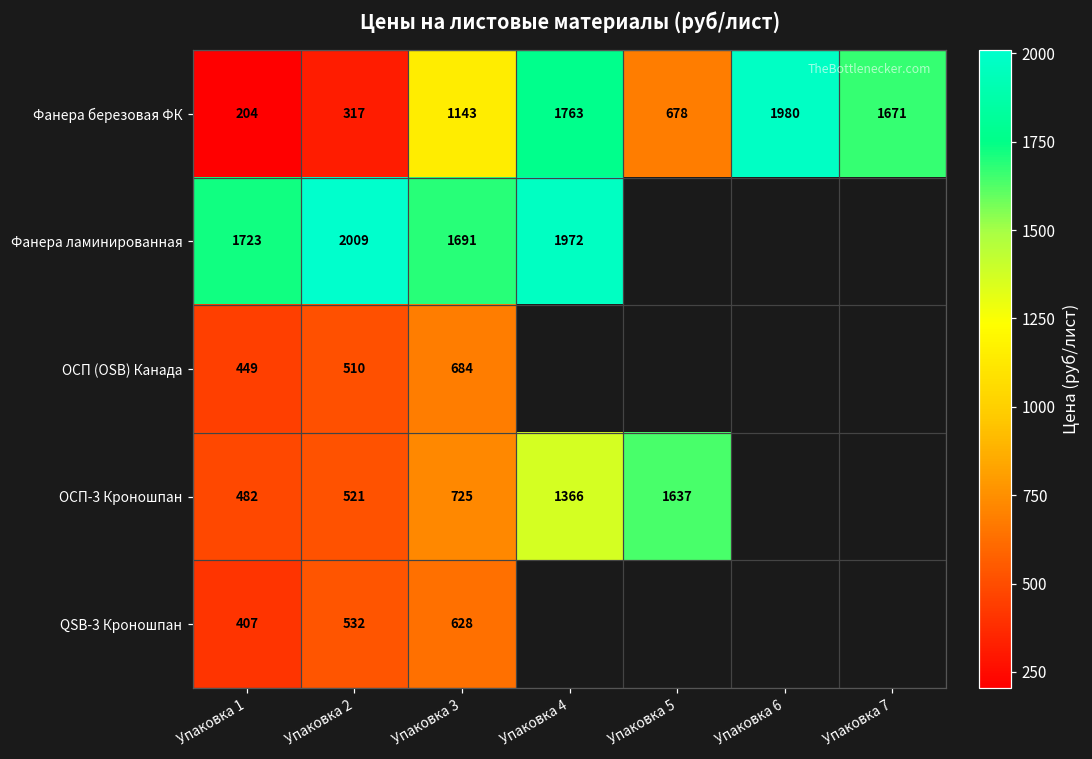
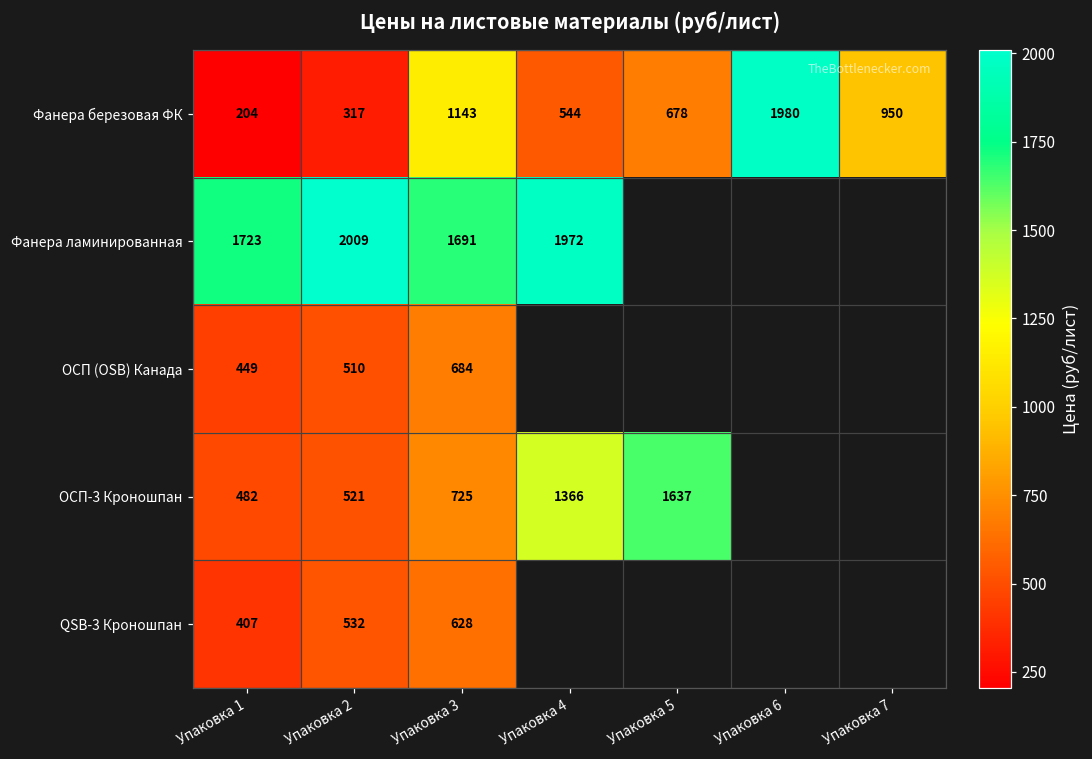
  {
    "Фанера березовая ФК": {
      "Упаковка 1": 204,
      "Упаковка 2": 317,
      "Упаковка 3": 1143,
-     "Упаковка 4": 1763,
+     "Упаковка 4": 544,
      "Упаковка 5": 678,
      "Упаковка 6": 1980,
-     "Упаковка 7": 1671
+     "Упаковка 7": 950
    },
    "Фанера ламинированная": {
      "Упаковка 1": 1723,
      "Упаковка 2": 2009,
      "Упаковка 3": 1691,
      "Упаковка 4": 1972
    },
    "ОСП (OSB) Канада": {
      "Упаковка 1": 449,
      "Упаковка 2": 510,
      "Упаковка 3": 684
    },
    "ОСП-3 Кроношпан": {
      "Упаковка 1": 482,
      "Упаковка 2": 521,
      "Упаковка 3": 725,
      "Упаковка 4": 1366,
      "Упаковка 5": 1637
    },
    "QSB-3 Кроношпан": {
      "Упаковка 1": 407,
      "Упаковка 2": 532,
      "Упаковка 3": 628
    }
  }
